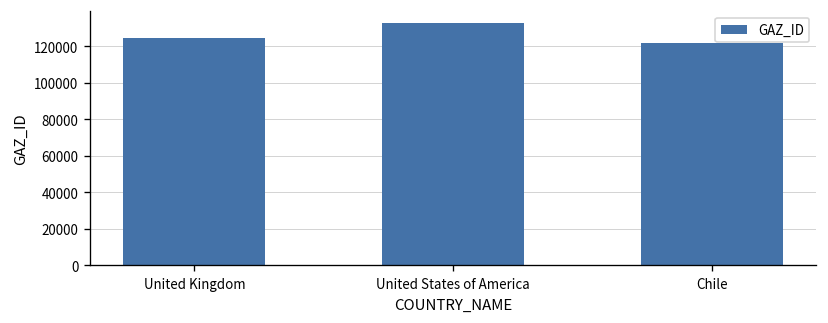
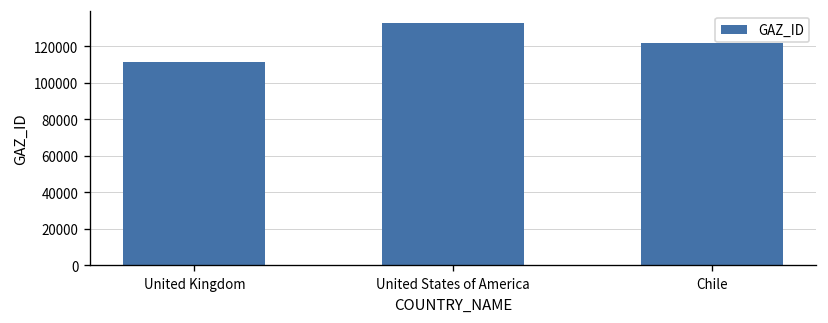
  {
-   "United Kingdom": 124000,
+   "United Kingdom": 112000,
    "United States of America": 133000,
    "Chile": 122000
  }
